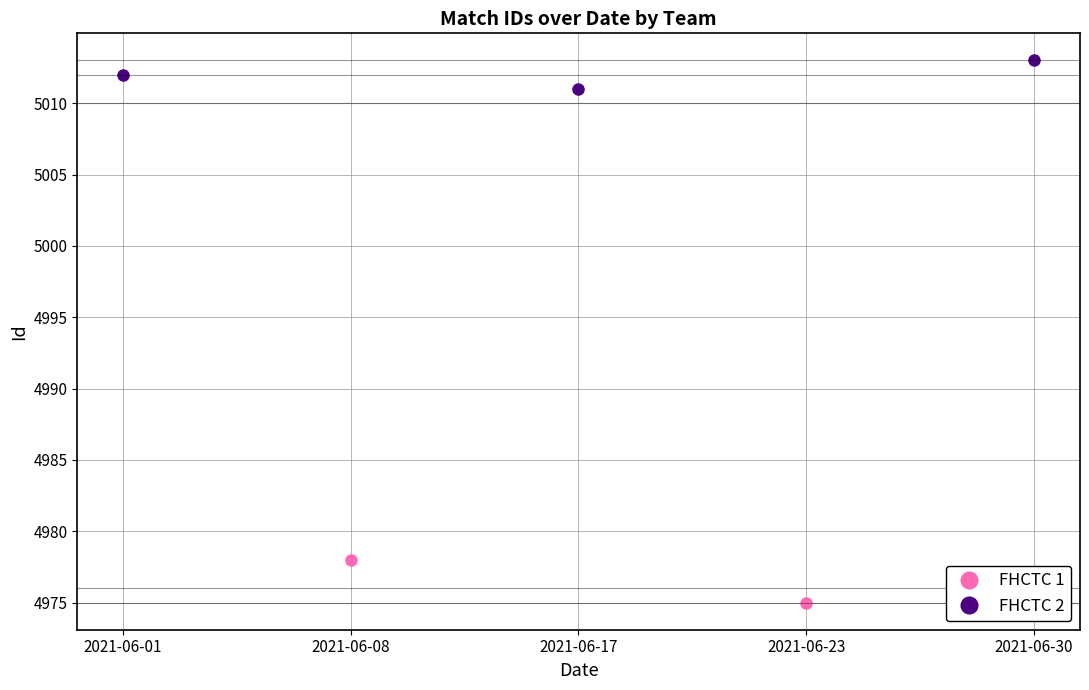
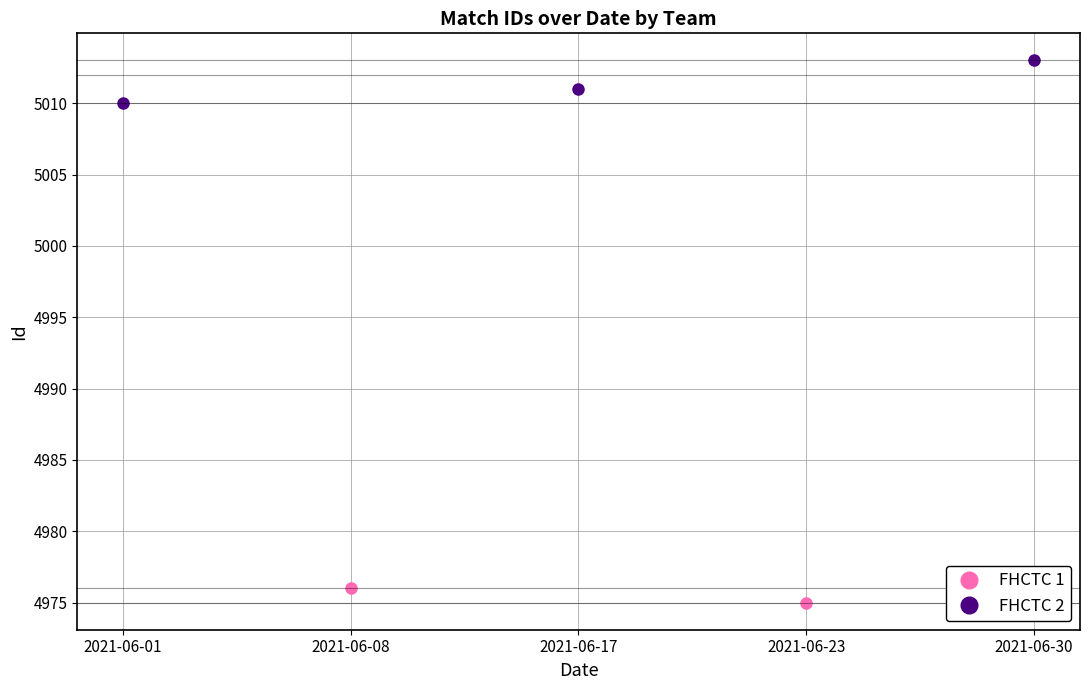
  {
    "FHCTC 1": {
-     "2021-06-08": 4978,
+     "2021-06-08": 4976,
      "2021-06-23": 4975
    },
    "FHCTC 2": {
-     "2021-06-01": 5012,
+     "2021-06-01": 5010,
      "2021-06-17": 5011,
      "2021-06-30": 5013
    }
  }
